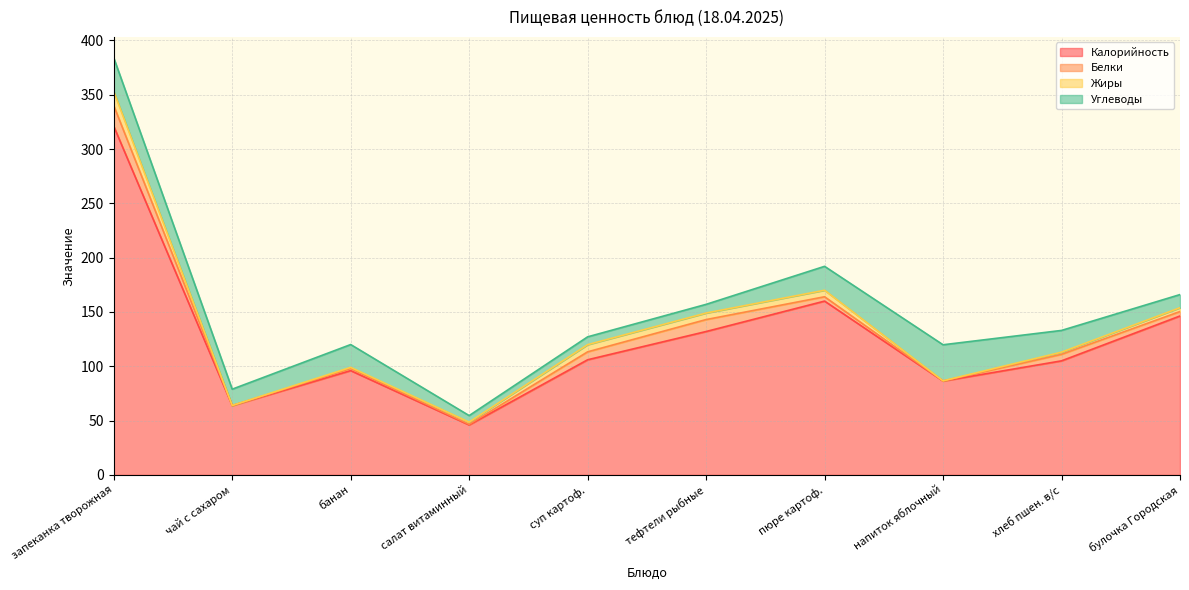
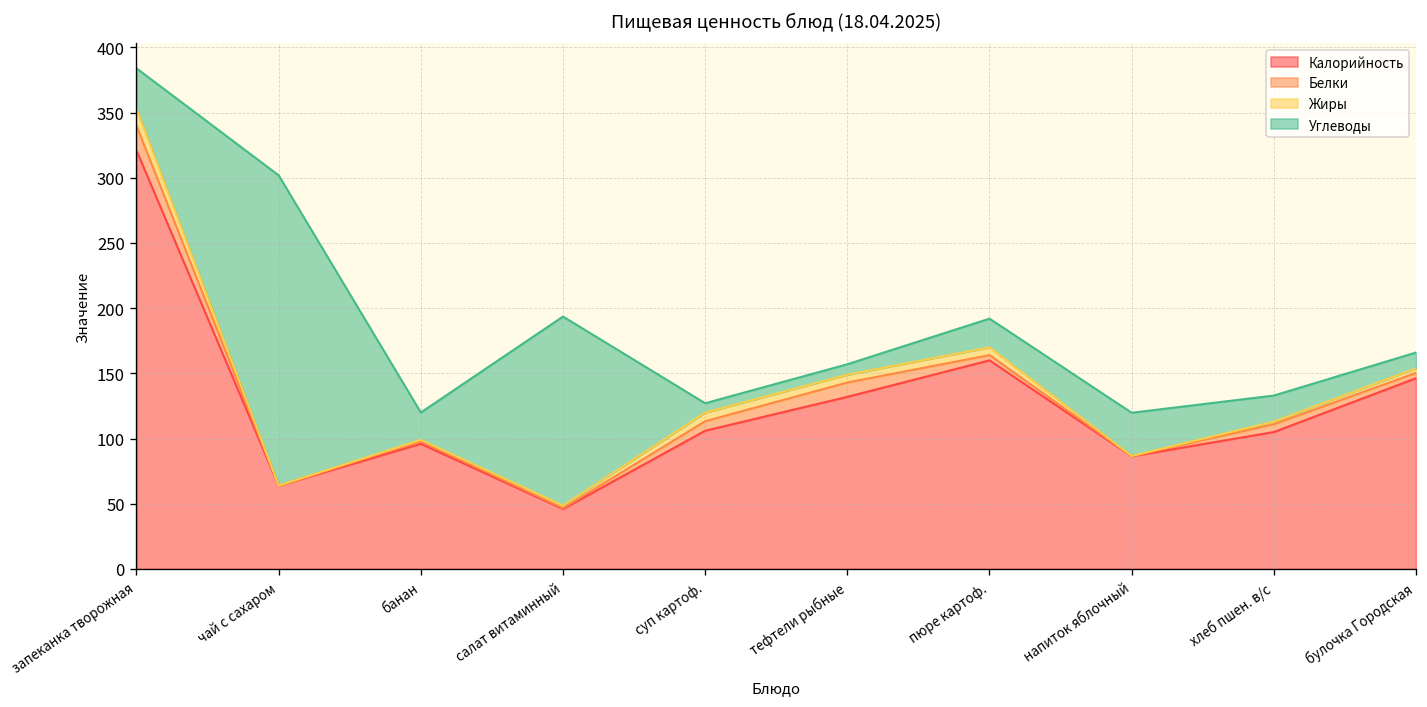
  {
    "Углеводы": {
      "запеканка творожная": 31,
-     "чай с сахаром": 15,
+     "чай с сахаром": 238,
      "банан": 21,
-     "салат витаминный": 6,
+     "салат витаминный": 145,
      "суп картоф.": 7,
      "тефтели рыбные": 8,
      "пюре картоф.": 22,
      "напиток яблочный": 33,
      "хлеб пшен. в/с": 20,
      "булочка Городская": 12
    }
  }
